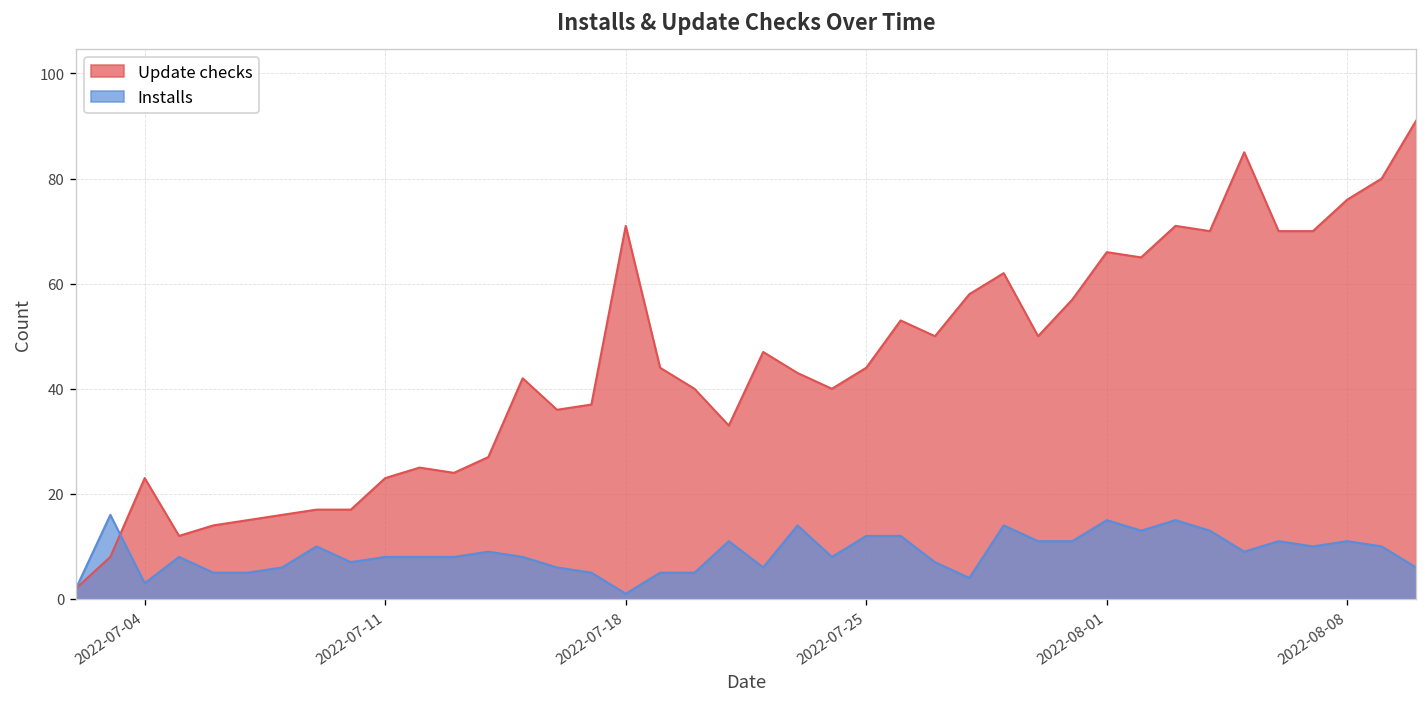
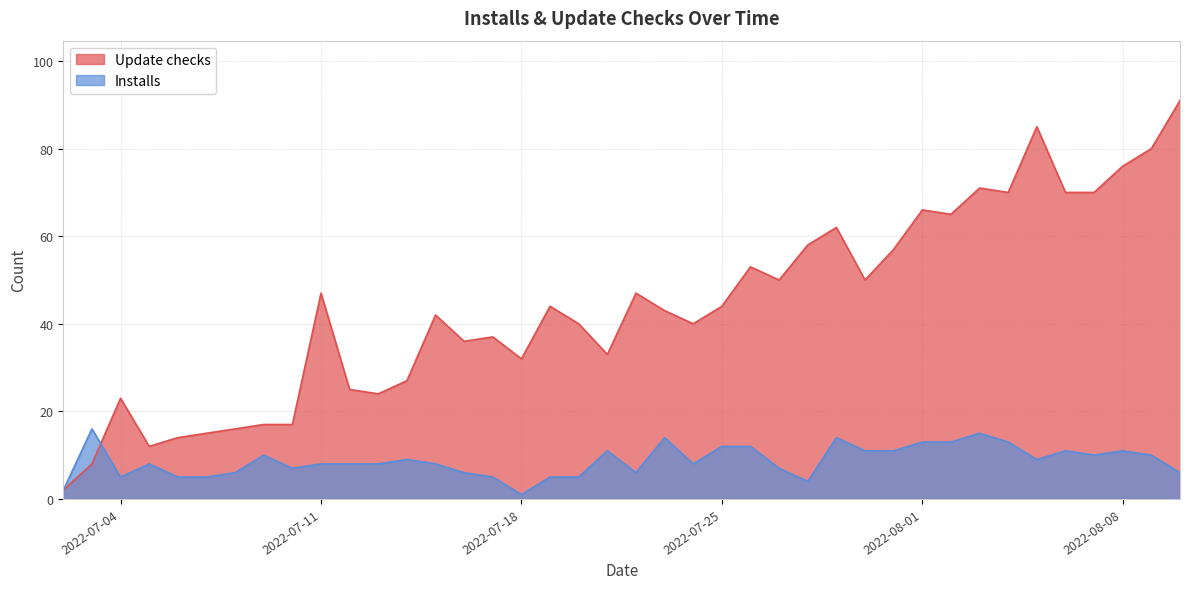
  {
    "Update checks": {
      "2022-07-04": 23,
-     "2022-07-11": 23,
-     "2022-07-18": 71,
+     "2022-07-11": 47,
+     "2022-07-18": 32,
      "2022-07-25": 44,
      "2022-08-01": 66,
      "2022-08-08": 76
    },
    "Installs": {
-     "2022-07-04": 3,
+     "2022-07-04": 5,
      "2022-07-11": 8,
      "2022-07-18": 1,
      "2022-07-25": 12,
-     "2022-08-01": 15,
+     "2022-08-01": 13,
      "2022-08-08": 11
    }
  }
